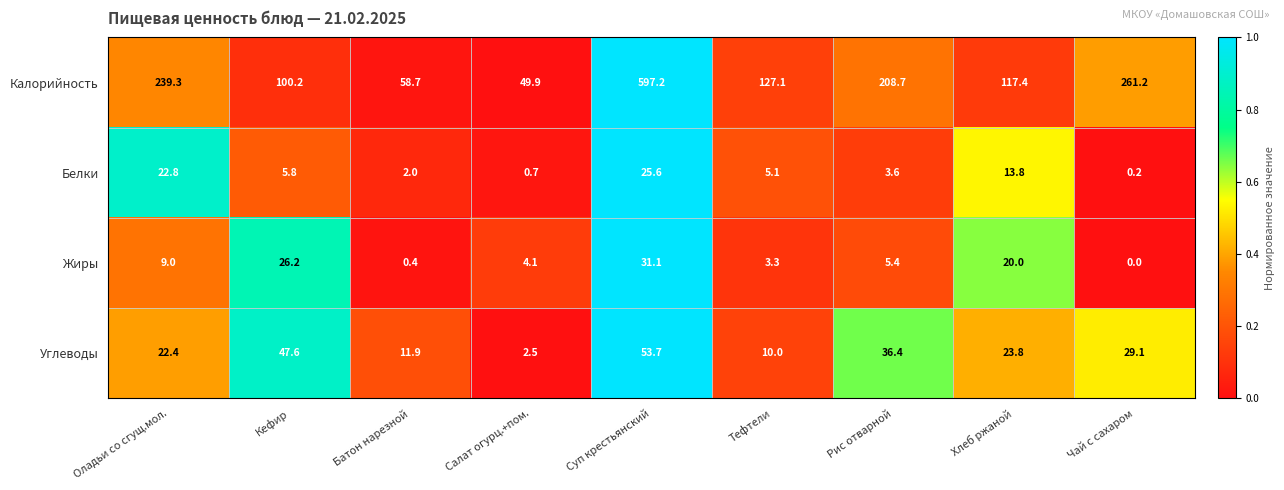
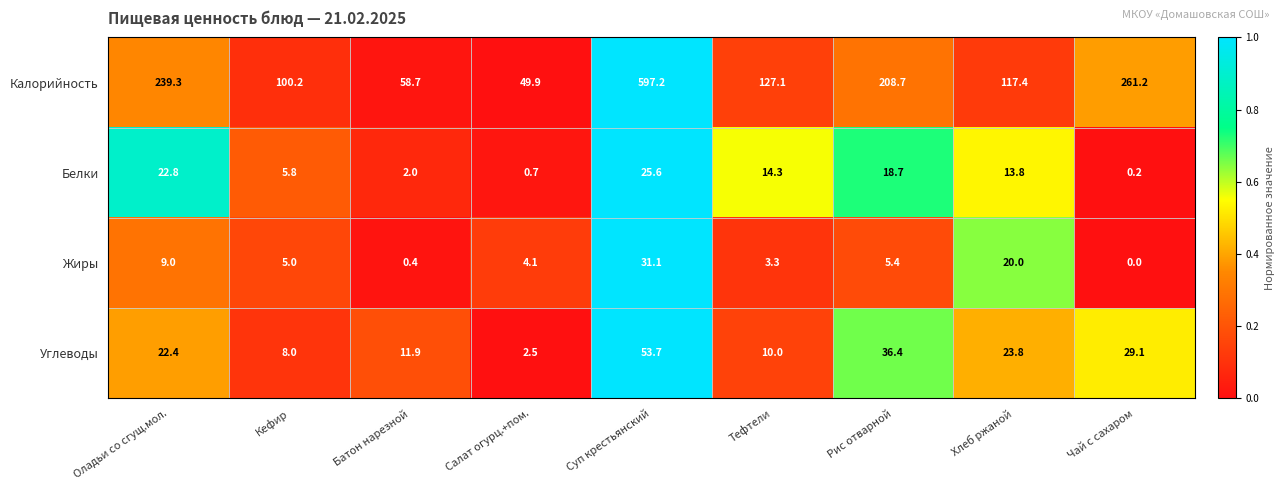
  {
    "Калорийность": {
      "Оладьи со сгущ.мол.": 239.3,
      "Кефир": 100.2,
      "Батон нарезной": 58.7,
      "Салат огурц.+пом.": 49.9,
      "Суп крестьянский": 597.2,
      "Тефтели": 127.1,
      "Рис отварной": 208.7,
      "Хлеб ржаной": 117.4,
      "Чай с сахаром": 261.2
    },
    "Белки": {
      "Оладьи со сгущ.мол.": 22.8,
      "Кефир": 5.8,
      "Батон нарезной": 2.0,
      "Салат огурц.+пом.": 0.7,
      "Суп крестьянский": 25.6,
-     "Тефтели": 5.1,
-     "Рис отварной": 3.6,
+     "Тефтели": 14.3,
+     "Рис отварной": 18.7,
      "Хлеб ржаной": 13.8,
      "Чай с сахаром": 0.2
    },
    "Жиры": {
      "Оладьи со сгущ.мол.": 9.0,
-     "Кефир": 26.2,
+     "Кефир": 5.0,
      "Батон нарезной": 0.4,
      "Салат огурц.+пом.": 4.1,
      "Суп крестьянский": 31.1,
      "Тефтели": 3.3,
      "Рис отварной": 5.4,
      "Хлеб ржаной": 20.0,
      "Чай с сахаром": 0.0
    },
    "Углеводы": {
      "Оладьи со сгущ.мол.": 22.4,
-     "Кефир": 47.6,
+     "Кефир": 8.0,
      "Батон нарезной": 11.9,
      "Салат огурц.+пом.": 2.5,
      "Суп крестьянский": 53.7,
      "Тефтели": 10.0,
      "Рис отварной": 36.4,
      "Хлеб ржаной": 23.8,
      "Чай с сахаром": 29.1
    }
  }
